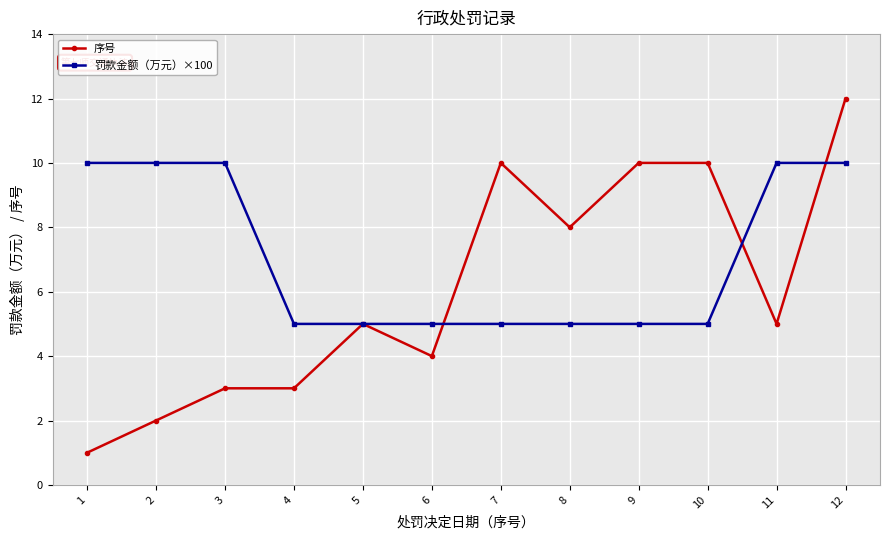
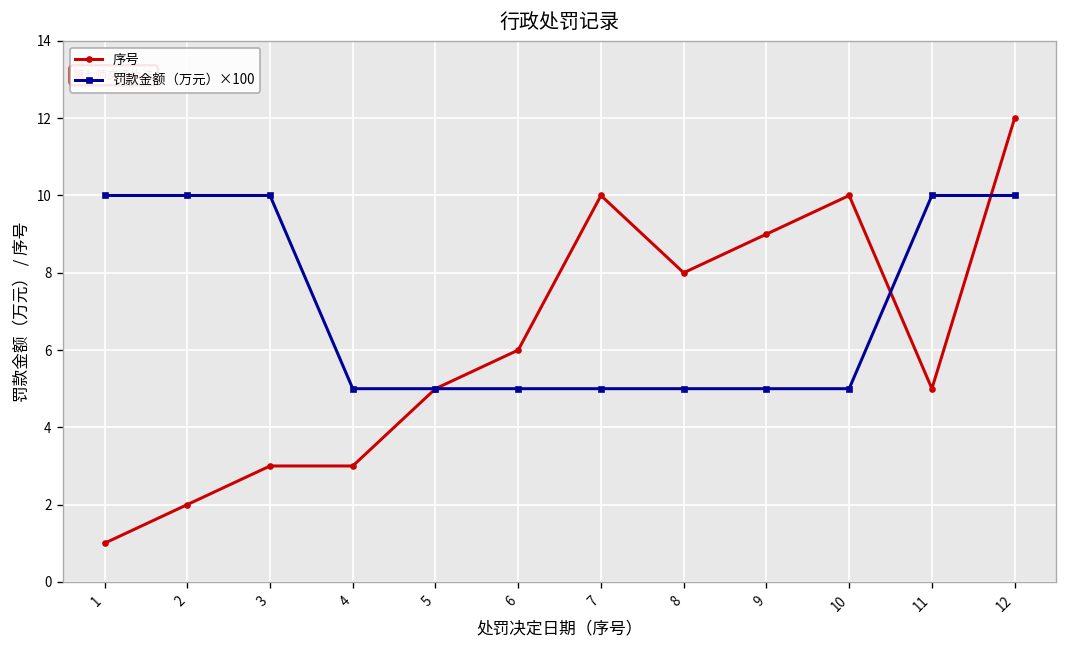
  {
    "序号": {
      "1": 1,
      "2": 2,
      "3": 3,
      "4": 3,
-     "6": 4,
+     "6": 6,
      "7": 10,
      "8": 8,
-     "9": 10,
+     "9": 9,
      "10": 10,
      "11": 5,
      "12": 12
    },
    "罚款金额（万元）×100": {
      "1": 10,
      "2": 10,
      "3": 10,
      "4": 5,
      "6": 5,
      "7": 5,
      "8": 5,
      "9": 5,
      "10": 5,
      "11": 10,
      "12": 10
    }
  }
